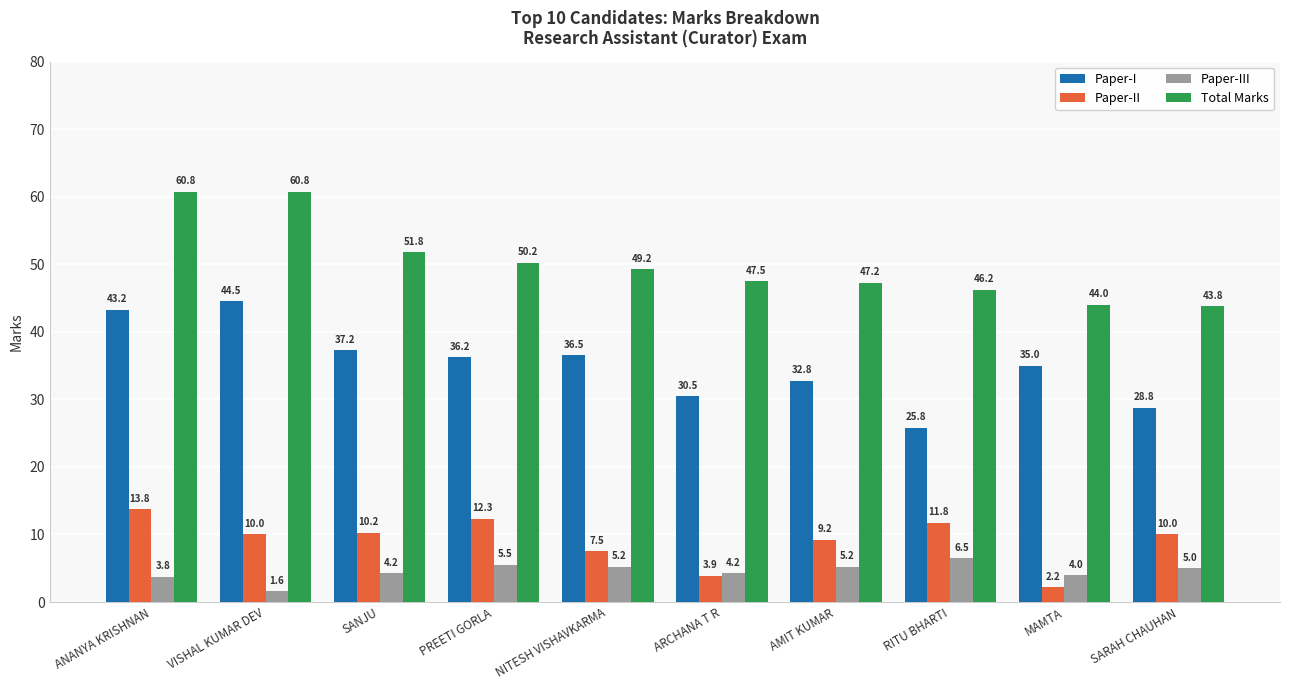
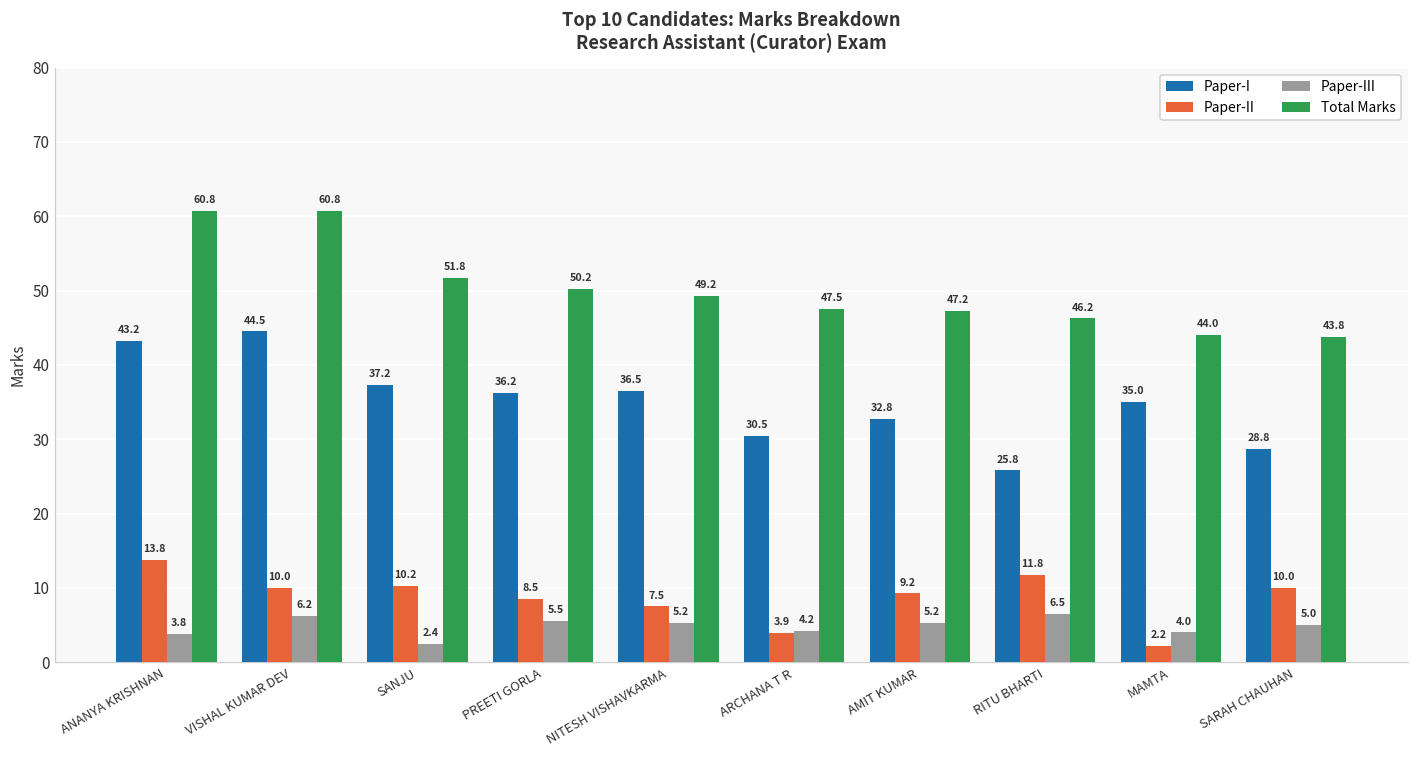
  {
    "Paper-I": {
      "ANANYA KRISHNAN": 43.2,
      "VISHAL KUMAR DEV": 44.5,
      "SANJU": 37.2,
      "PREETI GORLA": 36.2,
      "NITESH VISHAVKARMA": 36.5,
      "ARCHANA T R": 30.5,
      "AMIT KUMAR": 32.8,
      "RITU BHARTI": 25.8,
      "MAMTA": 35.0,
      "SARAH CHAUHAN": 28.8
    },
    "Paper-II": {
      "ANANYA KRISHNAN": 13.8,
      "VISHAL KUMAR DEV": 10.0,
      "SANJU": 10.2,
-     "PREETI GORLA": 12.3,
+     "PREETI GORLA": 8.5,
      "NITESH VISHAVKARMA": 7.5,
      "ARCHANA T R": 3.9,
      "AMIT KUMAR": 9.2,
      "RITU BHARTI": 11.8,
      "MAMTA": 2.2,
      "SARAH CHAUHAN": 10.0
    },
    "Paper-III": {
      "ANANYA KRISHNAN": 3.8,
-     "VISHAL KUMAR DEV": 1.6,
-     "SANJU": 4.2,
+     "VISHAL KUMAR DEV": 6.2,
+     "SANJU": 2.4,
      "PREETI GORLA": 5.5,
      "NITESH VISHAVKARMA": 5.2,
      "ARCHANA T R": 4.2,
      "AMIT KUMAR": 5.2,
      "RITU BHARTI": 6.5,
      "MAMTA": 4.0,
      "SARAH CHAUHAN": 5.0
    },
    "Total Marks": {
      "ANANYA KRISHNAN": 60.8,
      "VISHAL KUMAR DEV": 60.8,
      "SANJU": 51.8,
      "PREETI GORLA": 50.2,
      "NITESH VISHAVKARMA": 49.2,
      "ARCHANA T R": 47.5,
      "AMIT KUMAR": 47.2,
      "RITU BHARTI": 46.2,
      "MAMTA": 44.0,
      "SARAH CHAUHAN": 43.8
    }
  }
